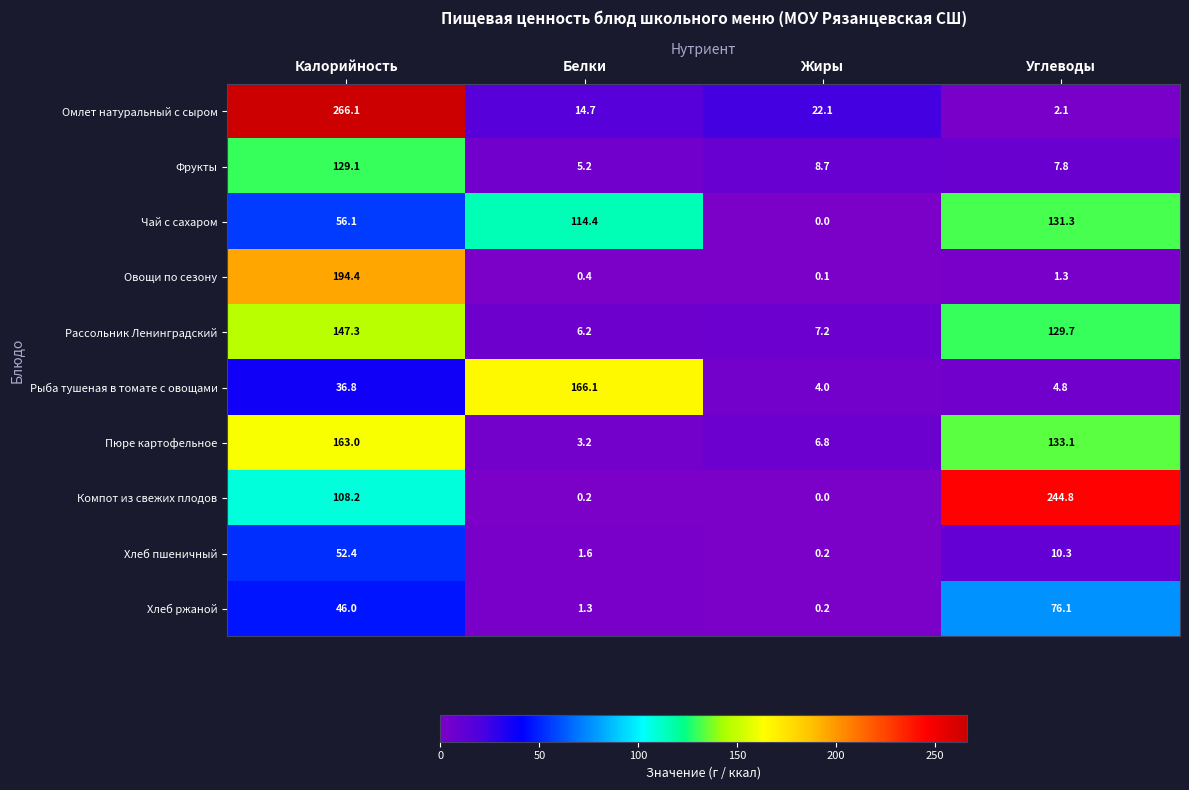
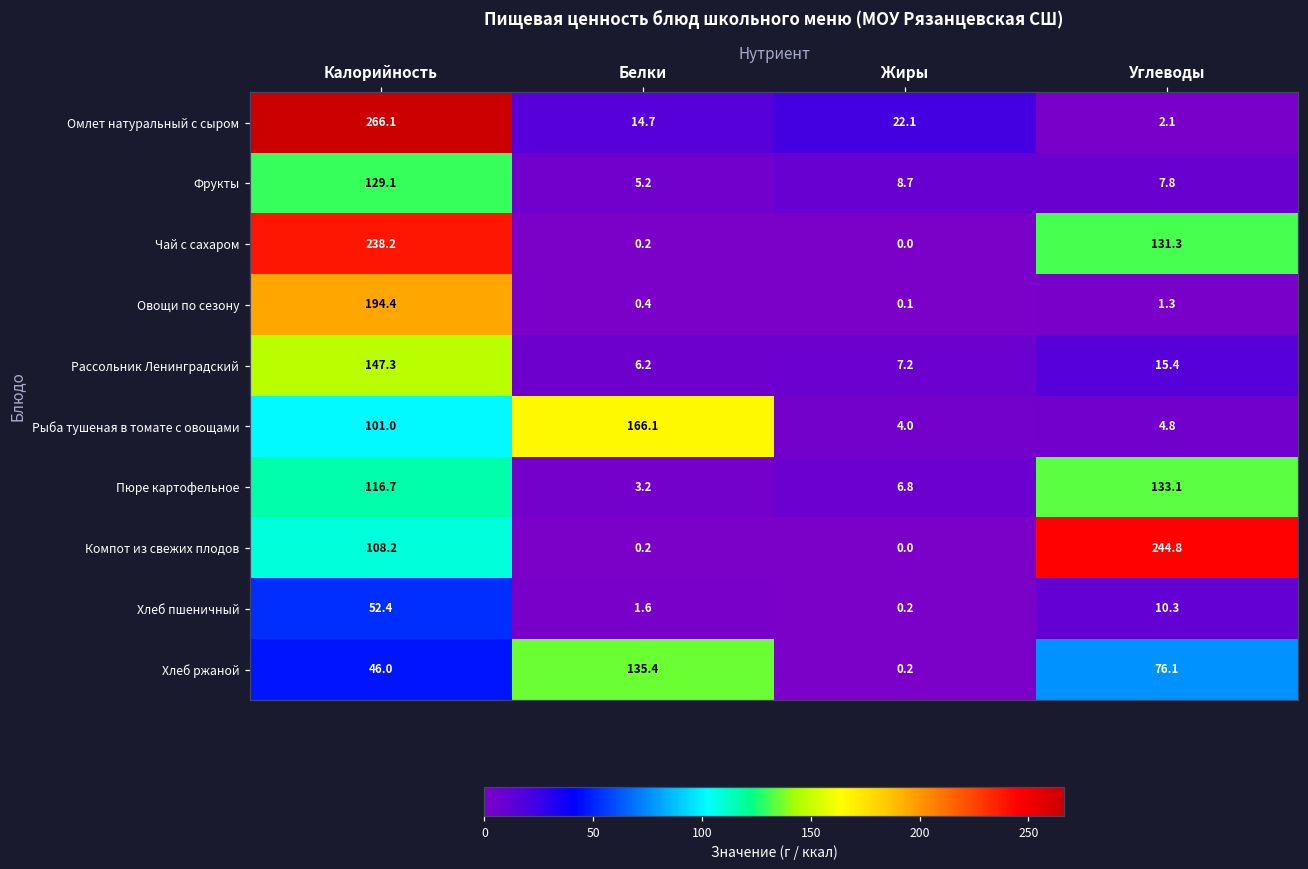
  {
    "Омлет натуральный с сыром": {
      "Калорийность": 266.1,
      "Белки": 14.7,
      "Жиры": 22.1,
      "Углеводы": 2.1
    },
    "Фрукты": {
      "Калорийность": 129.1,
      "Белки": 5.2,
      "Жиры": 8.7,
      "Углеводы": 7.8
    },
    "Чай с сахаром": {
-     "Калорийность": 56.1,
-     "Белки": 114.4,
+     "Калорийность": 238.2,
+     "Белки": 0.2,
      "Жиры": 0.0,
      "Углеводы": 131.3
    },
    "Овощи по сезону": {
      "Калорийность": 194.4,
      "Белки": 0.4,
      "Жиры": 0.1,
      "Углеводы": 1.3
    },
    "Рассольник Ленинградский": {
      "Калорийность": 147.3,
      "Белки": 6.2,
      "Жиры": 7.2,
-     "Углеводы": 129.7
+     "Углеводы": 15.4
    },
    "Рыба тушеная в томате с овощами": {
-     "Калорийность": 36.8,
+     "Калорийность": 101.0,
      "Белки": 166.1,
      "Жиры": 4.0,
      "Углеводы": 4.8
    },
    "Пюре картофельное": {
-     "Калорийность": 163.0,
+     "Калорийность": 116.7,
      "Белки": 3.2,
      "Жиры": 6.8,
      "Углеводы": 133.1
    },
    "Компот из свежих плодов": {
      "Калорийность": 108.2,
      "Белки": 0.2,
      "Жиры": 0.0,
      "Углеводы": 244.8
    },
    "Хлеб пшеничный": {
      "Калорийность": 52.4,
      "Белки": 1.6,
      "Жиры": 0.2,
      "Углеводы": 10.3
    },
    "Хлеб ржаной": {
      "Калорийность": 46.0,
-     "Белки": 1.3,
+     "Белки": 135.4,
      "Жиры": 0.2,
      "Углеводы": 76.1
    }
  }
